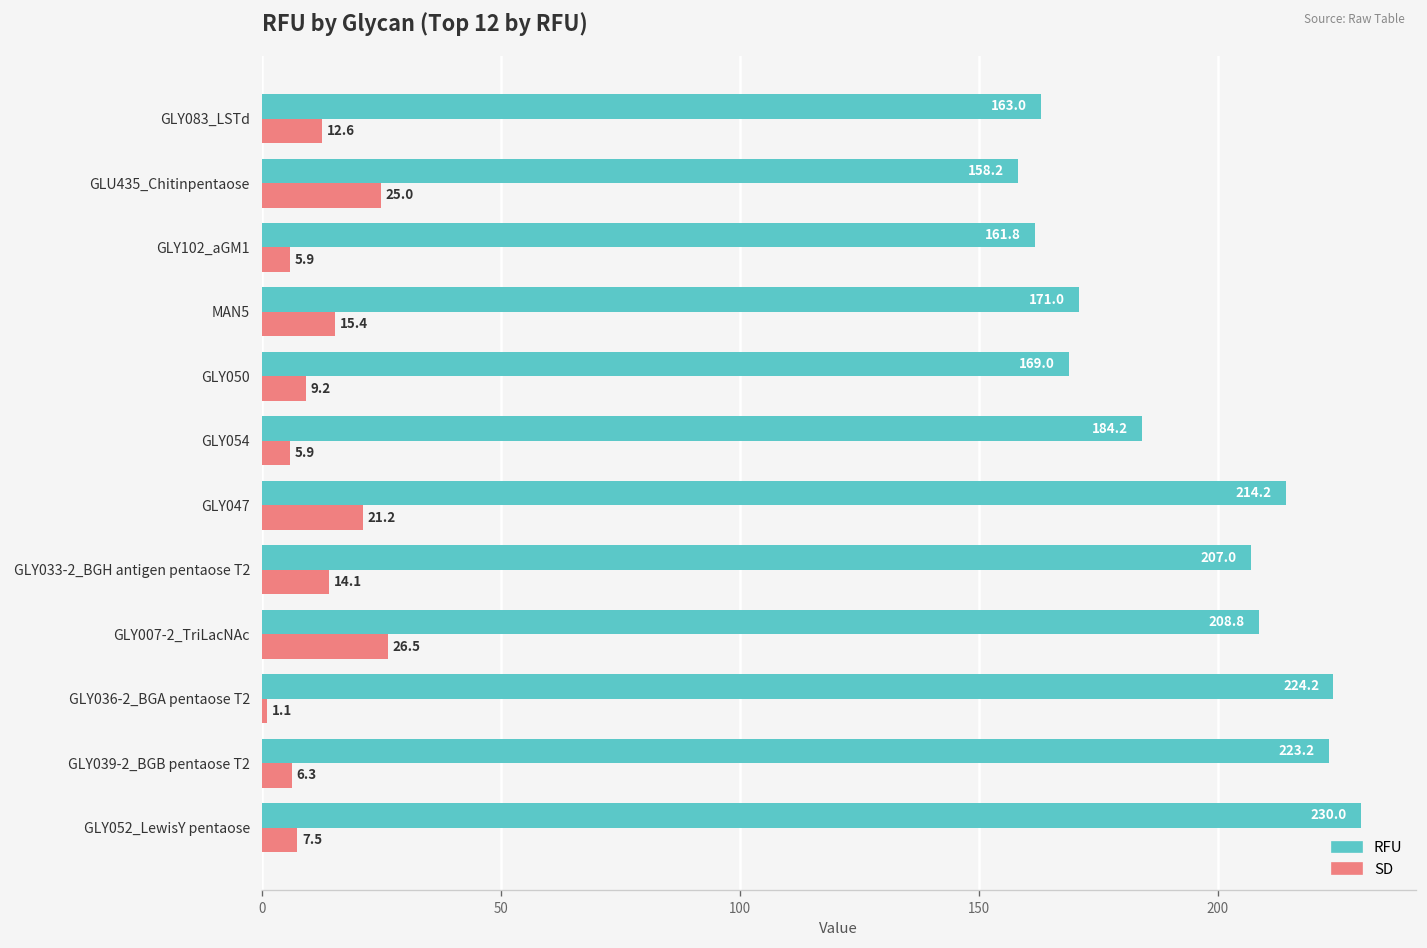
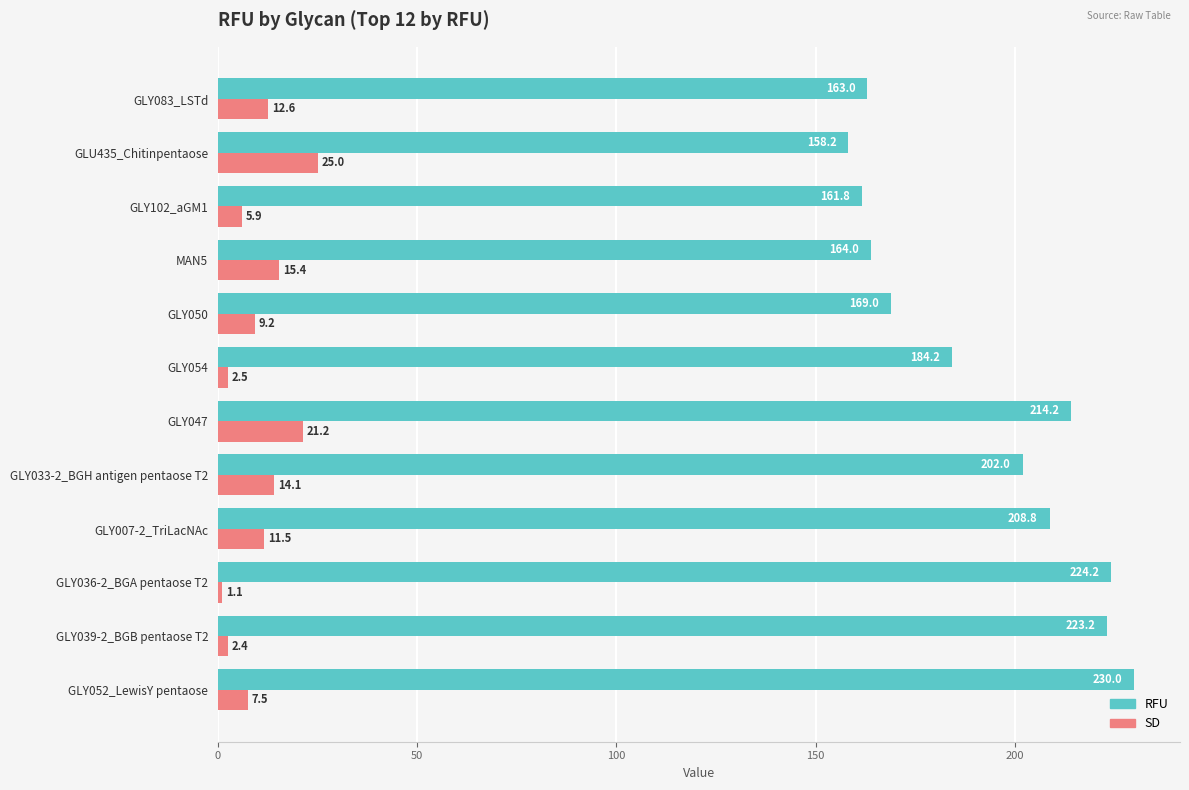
  {
    "RFU": {
      "GLY083_LSTd": 163.0,
      "GLU435_Chitinpentaose": 158.2,
      "GLY102_aGM1": 161.8,
-     "MAN5": 171.0,
+     "MAN5": 164.0,
      "GLY050": 169.0,
      "GLY054": 184.2,
      "GLY047": 214.2,
-     "GLY033-2_BGH antigen pentaose T2": 207.0,
+     "GLY033-2_BGH antigen pentaose T2": 202.0,
      "GLY007-2_TriLacNAc": 208.8,
      "GLY036-2_BGA pentaose T2": 224.2,
      "GLY039-2_BGB pentaose T2": 223.2,
      "GLY052_LewisY pentaose": 230.0
    },
    "SD": {
      "GLY083_LSTd": 12.6,
      "GLU435_Chitinpentaose": 25.0,
      "GLY102_aGM1": 5.9,
      "MAN5": 15.4,
      "GLY050": 9.2,
-     "GLY054": 5.9,
+     "GLY054": 2.5,
      "GLY047": 21.2,
      "GLY033-2_BGH antigen pentaose T2": 14.1,
-     "GLY007-2_TriLacNAc": 26.5,
+     "GLY007-2_TriLacNAc": 11.5,
      "GLY036-2_BGA pentaose T2": 1.1,
-     "GLY039-2_BGB pentaose T2": 6.3,
+     "GLY039-2_BGB pentaose T2": 2.4,
      "GLY052_LewisY pentaose": 7.5
    }
  }
